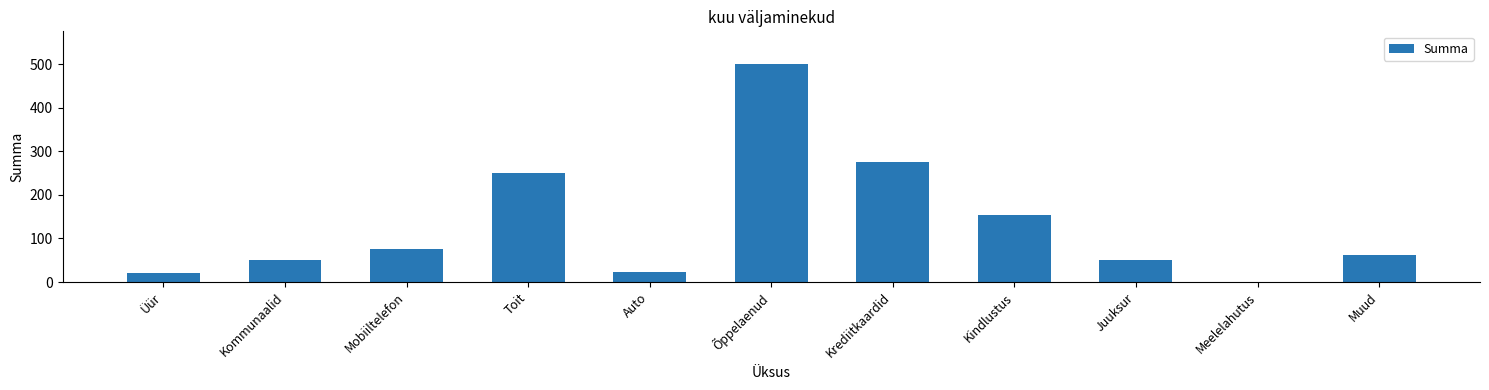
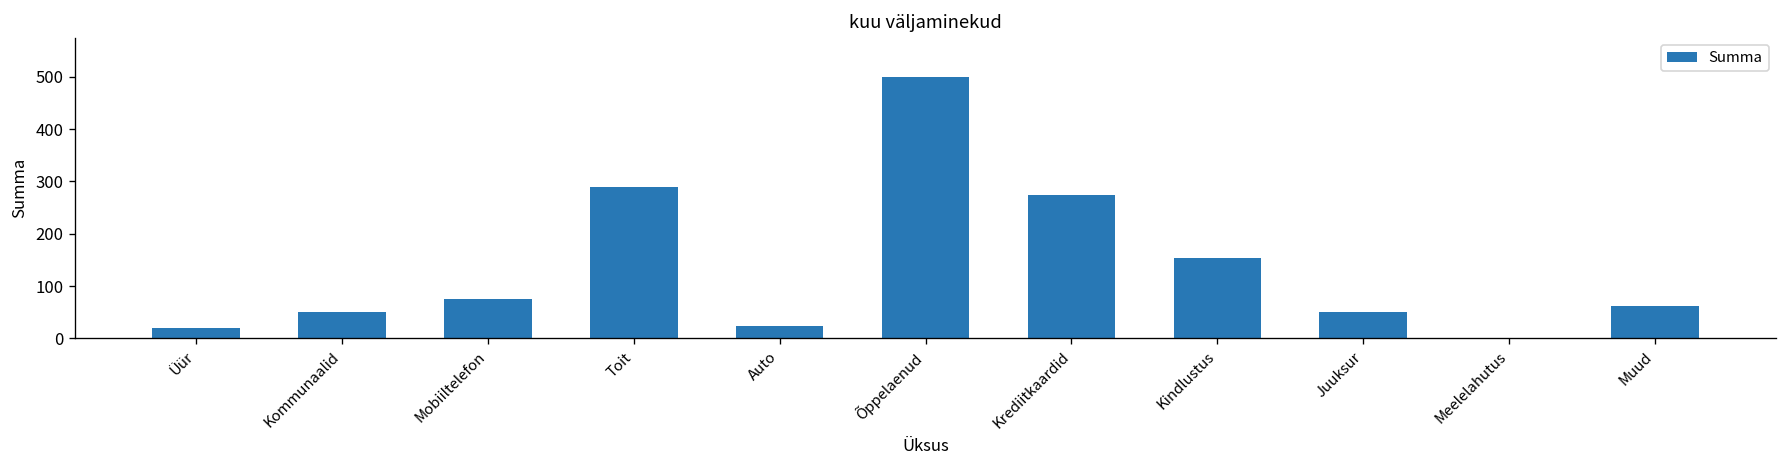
  {
    "Üür": 20,
    "Kommunaalid": 50,
    "Mobiiltelefon": 80,
-   "Toit": 250,
+   "Toit": 290,
    "Auto": 20,
    "Õppelaenud": 500,
    "Krediitkaardid": 280,
    "Kindlustus": 150,
    "Juuksur": 50,
    "Meelelahutus": 0,
    "Muud": 60
  }
